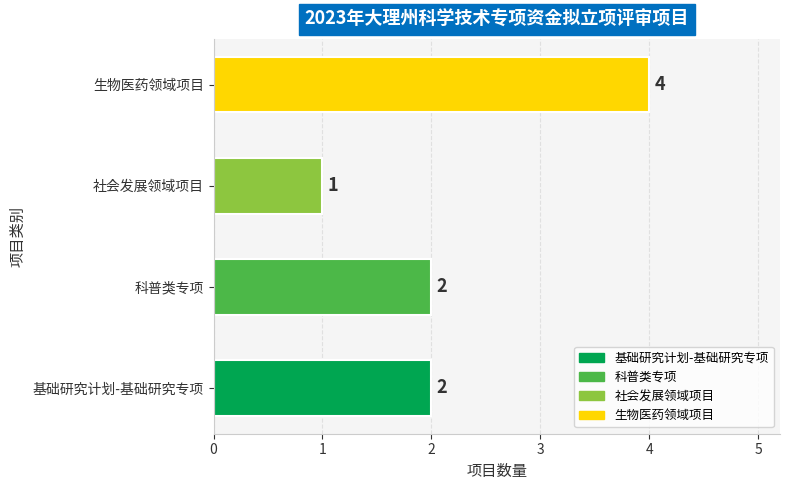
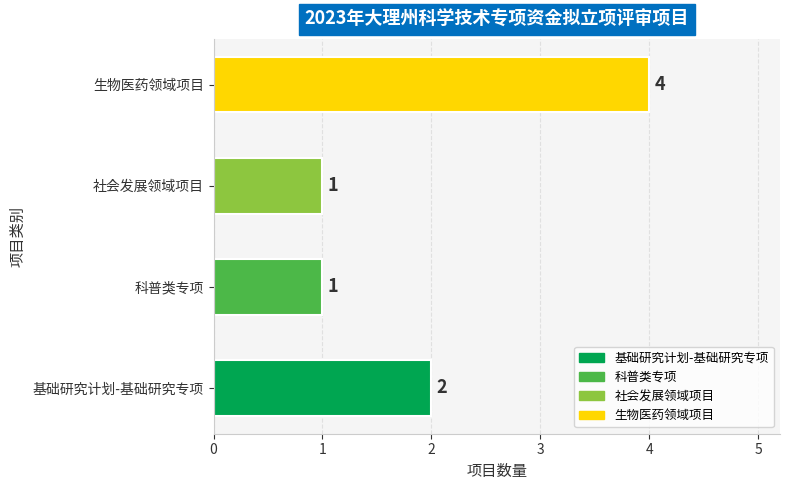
  {
    "生物医药领域项目": 4,
    "社会发展领域项目": 1,
-   "科普类专项": 2,
+   "科普类专项": 1,
    "基础研究计划-基础研究专项": 2
  }
